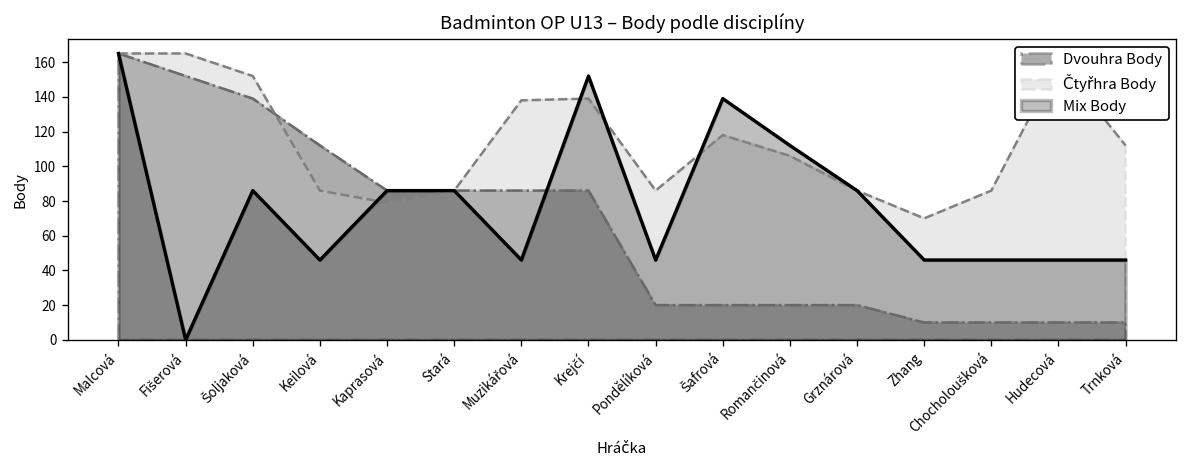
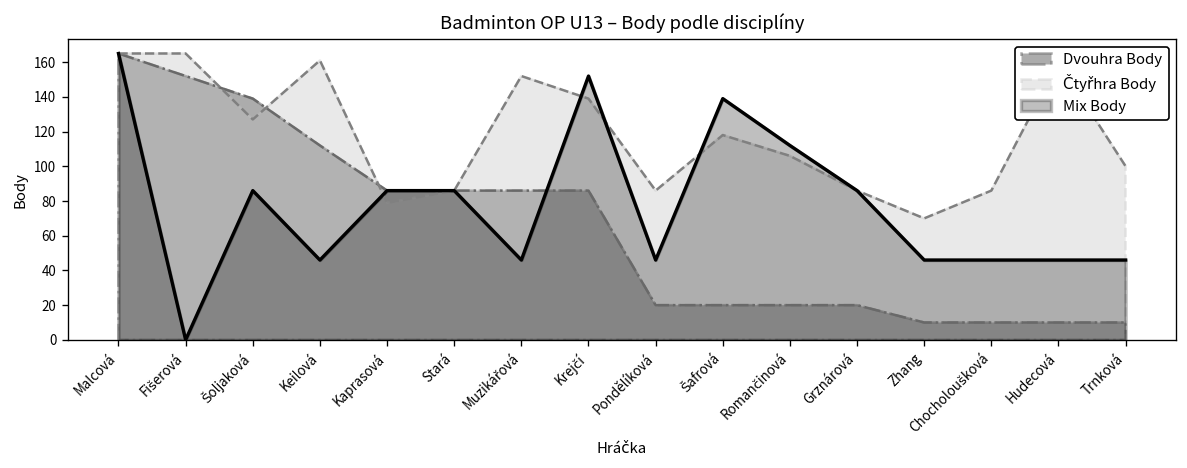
  {
    "Čtyřhra Body": {
      "Fišerová": 165,
-     "Šoljaková": 152,
-     "Keilová": 86,
+     "Šoljaková": 127,
+     "Keilová": 161,
      "Kaprasová": 79,
-     "Muzikářová": 138,
+     "Muzikářová": 152,
      "Krejčí": 139,
      "Pondělíková": 86,
      "Šafrová": 118,
      "Romančinová": 106,
      "Zhang": 70,
      "Chocholoušková": 86,
-     "Trnková": 112
+     "Trnková": 100
    }
  }
